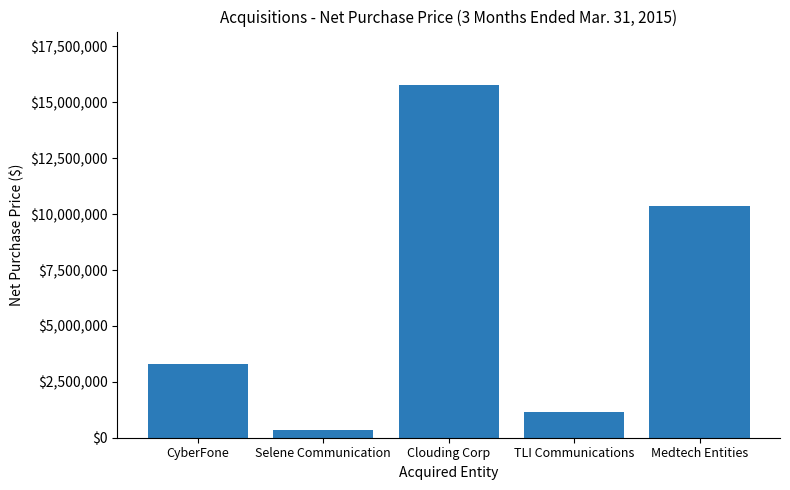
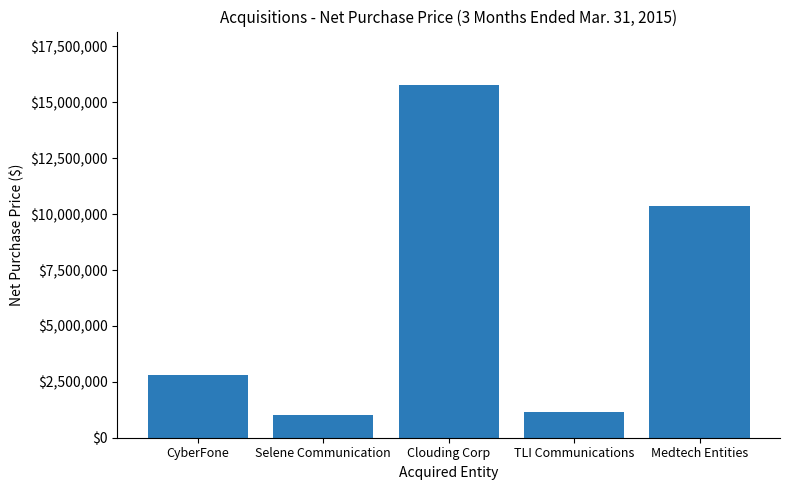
  {
-   "CyberFone": "$3,300,000",
-   "Selene Communication": "$300,000",
+   "CyberFone": "$2,800,000",
+   "Selene Communication": "$1,000,000",
    "Clouding Corp": "$15,800,000",
    "TLI Communications": "$1,200,000",
    "Medtech Entities": "$10,400,000"
  }
